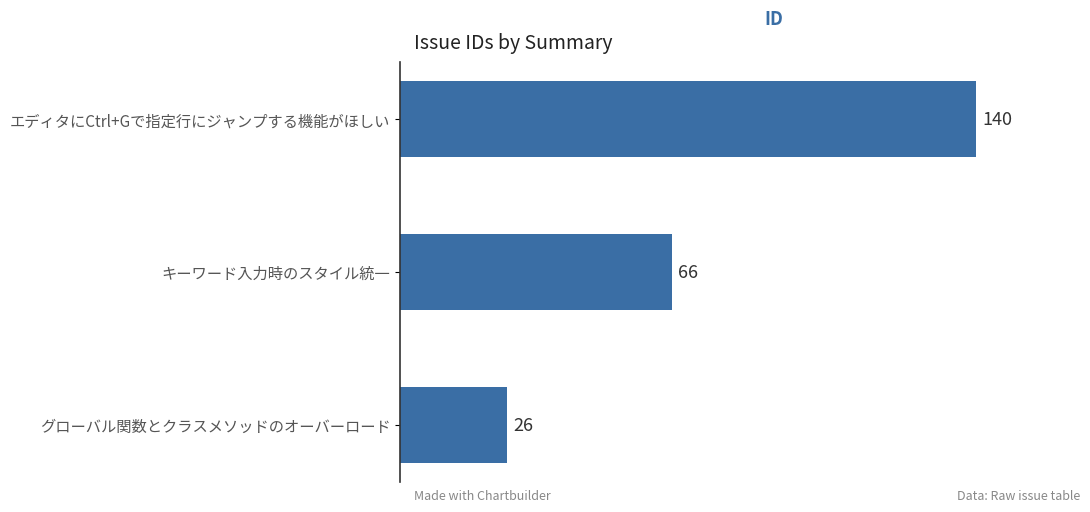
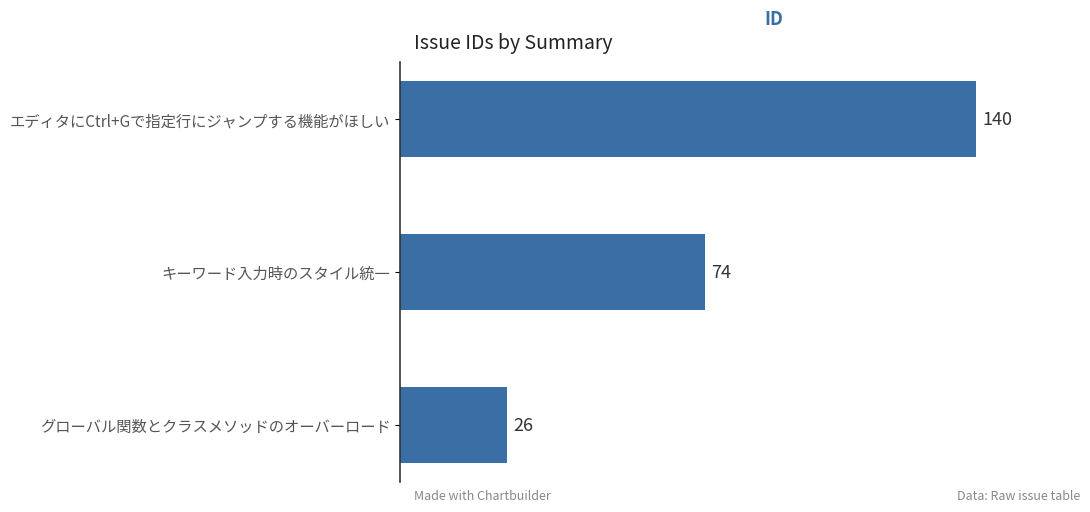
  {
    "エディタにCtrl+Gで指定行にジャンプする機能がほしい": 140,
-   "キーワード入力時のスタイル統一": 66,
+   "キーワード入力時のスタイル統一": 74,
    "グローバル関数とクラスメソッドのオーバーロード": 26
  }
